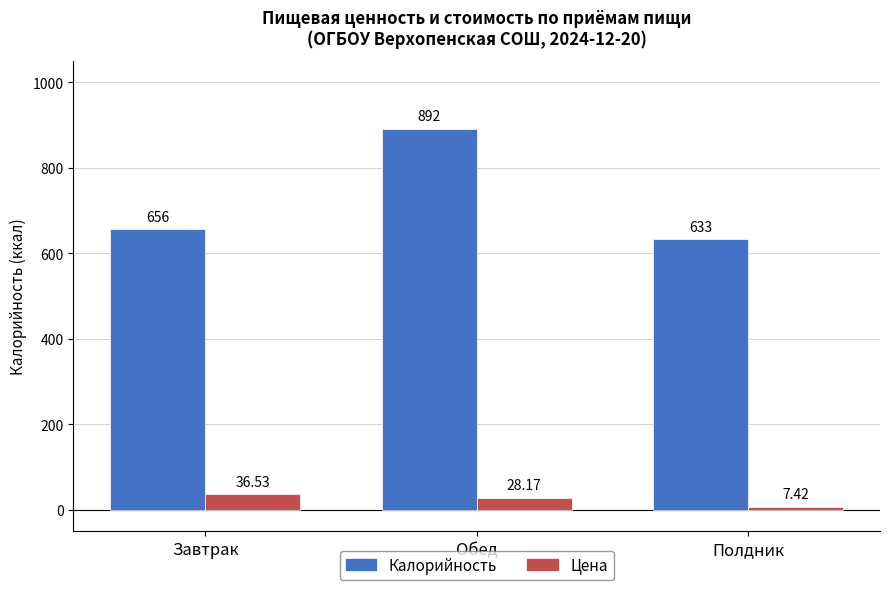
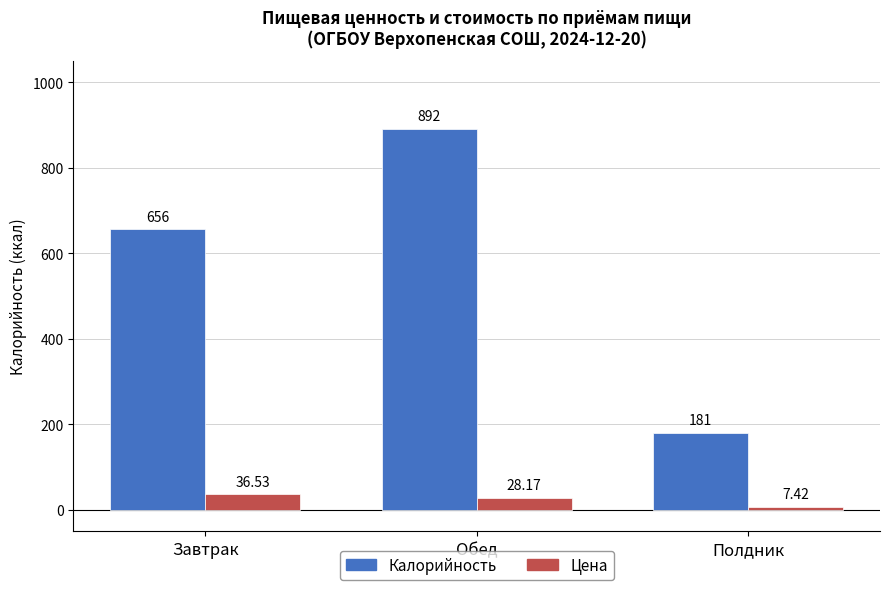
  {
    "Калорийность": {
      "Завтрак": 656,
      "Обед": 892,
-     "Полдник": 633
+     "Полдник": 181
    },
    "Цена": {
      "Завтрак": 36.53,
      "Обед": 28.17,
      "Полдник": 7.42
    }
  }
